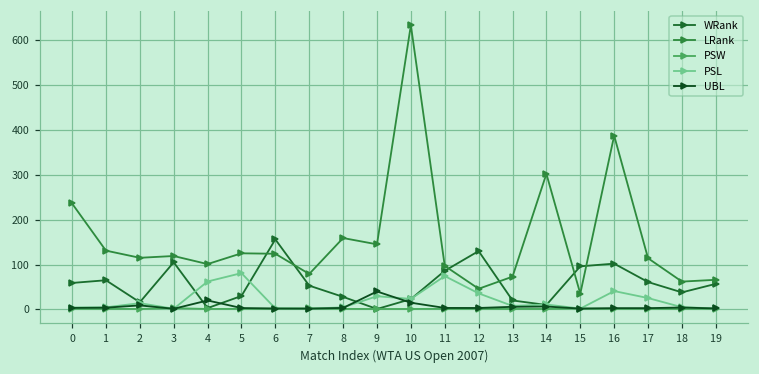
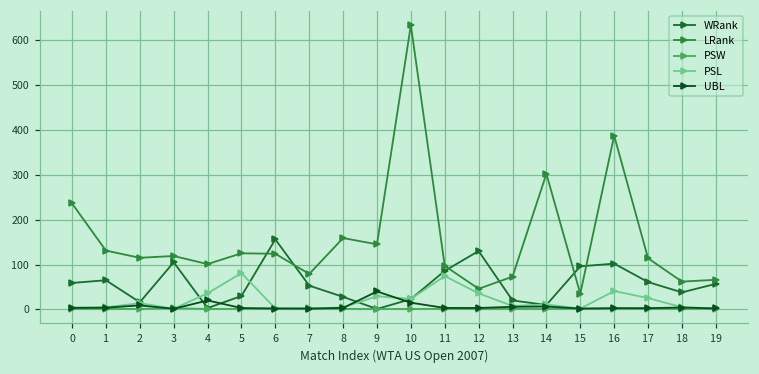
  {
    "PSL": {
-     "4": 60,
+     "4": 40,
      "5": 80,
      "9": 30,
      "11": 70,
      "12": 40,
      "16": 40,
      "17": 30
    }
  }
